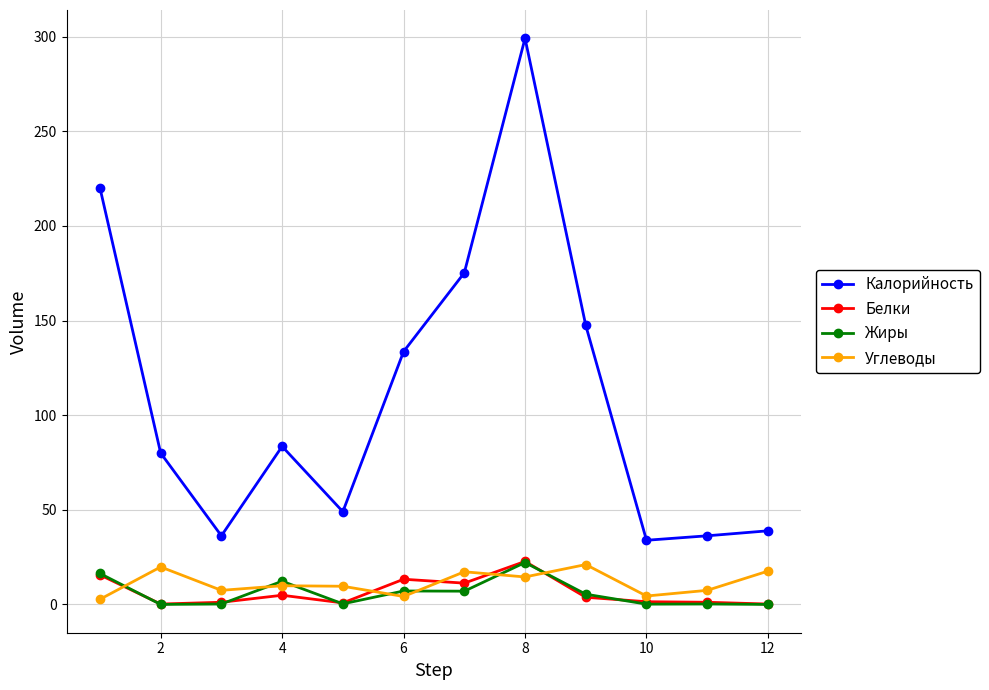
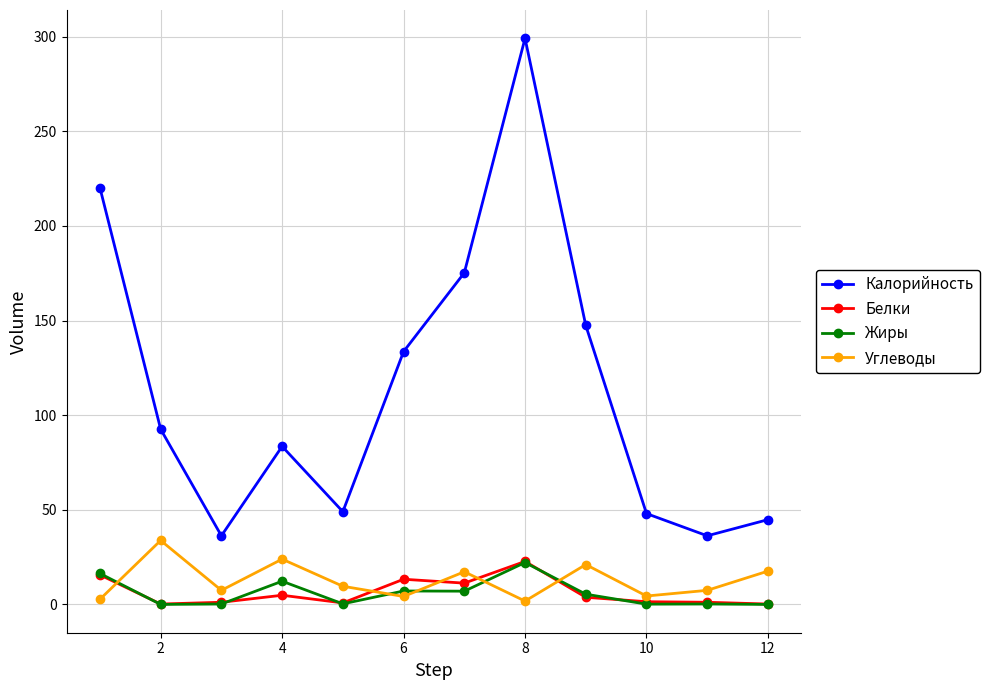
  {
    "Калорийность": {
-     "2": 80,
+     "2": 93,
      "4": 84,
      "6": 134,
      "8": 299,
-     "10": 34,
-     "12": 39
+     "10": 48,
+     "12": 45
    },
    "Белки": {
      "4": 5,
      "6": 13
    },
    "Жиры": {
      "4": 12,
      "6": 7
    },
    "Углеводы": {
-     "2": 20,
-     "4": 10,
+     "2": 34,
+     "4": 24,
      "6": 4,
-     "8": 15,
+     "8": 2,
      "10": 4,
      "12": 18
    }
  }
